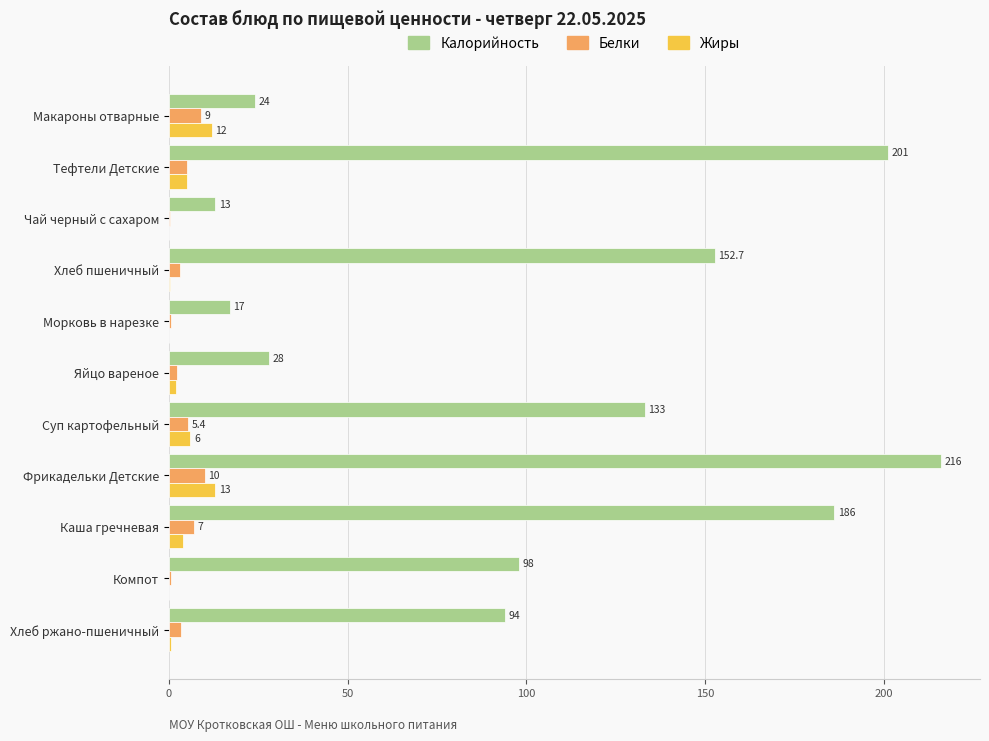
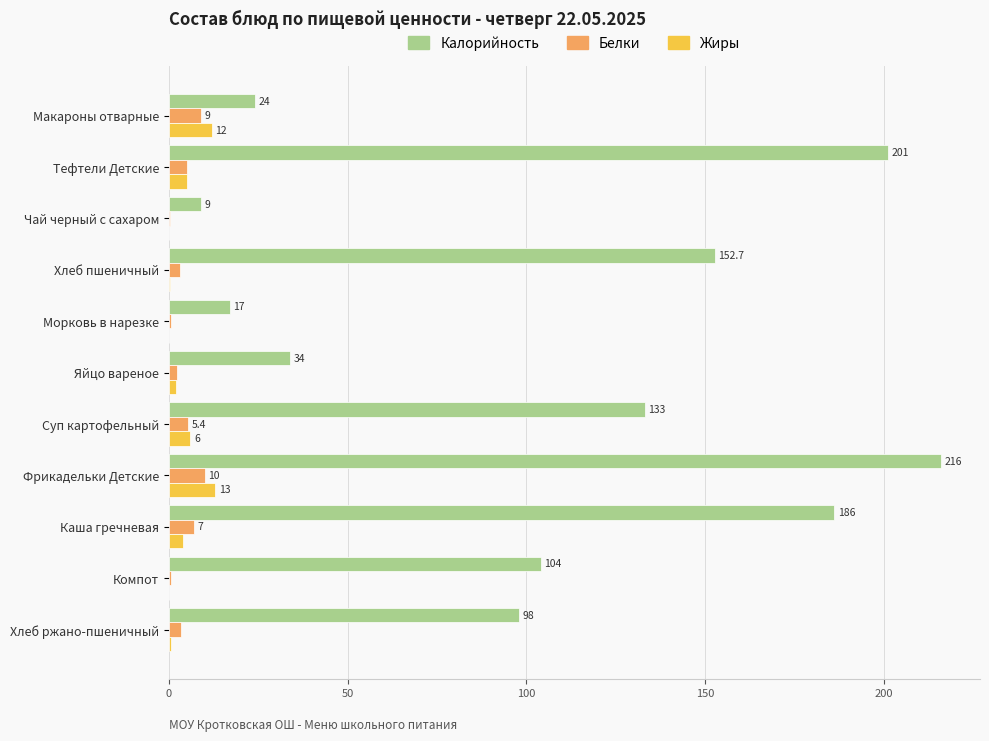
  {
    "Калорийность": {
      "Макароны отварные": 24,
      "Тефтели Детские": 201,
-     "Чай черный с сахаром": 13,
+     "Чай черный с сахаром": 9,
      "Хлеб пшеничный": 152.7,
      "Морковь в нарезке": 17,
-     "Яйцо вареное": 28,
+     "Яйцо вареное": 34,
      "Суп картофельный": 133,
      "Фрикадельки Детские": 216,
      "Каша гречневая": 186,
-     "Компот": 98,
-     "Хлеб ржано-пшеничный": 94
+     "Компот": 104,
+     "Хлеб ржано-пшеничный": 98
    }
  }
